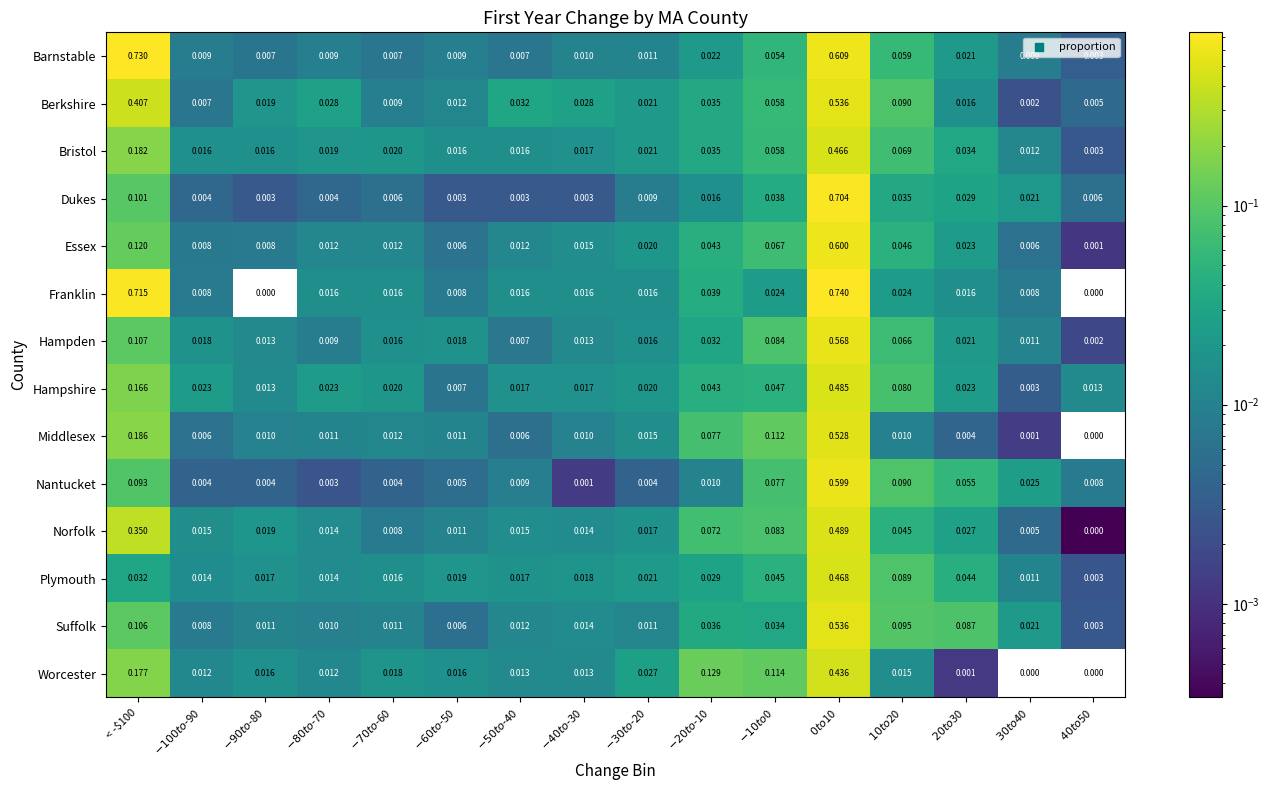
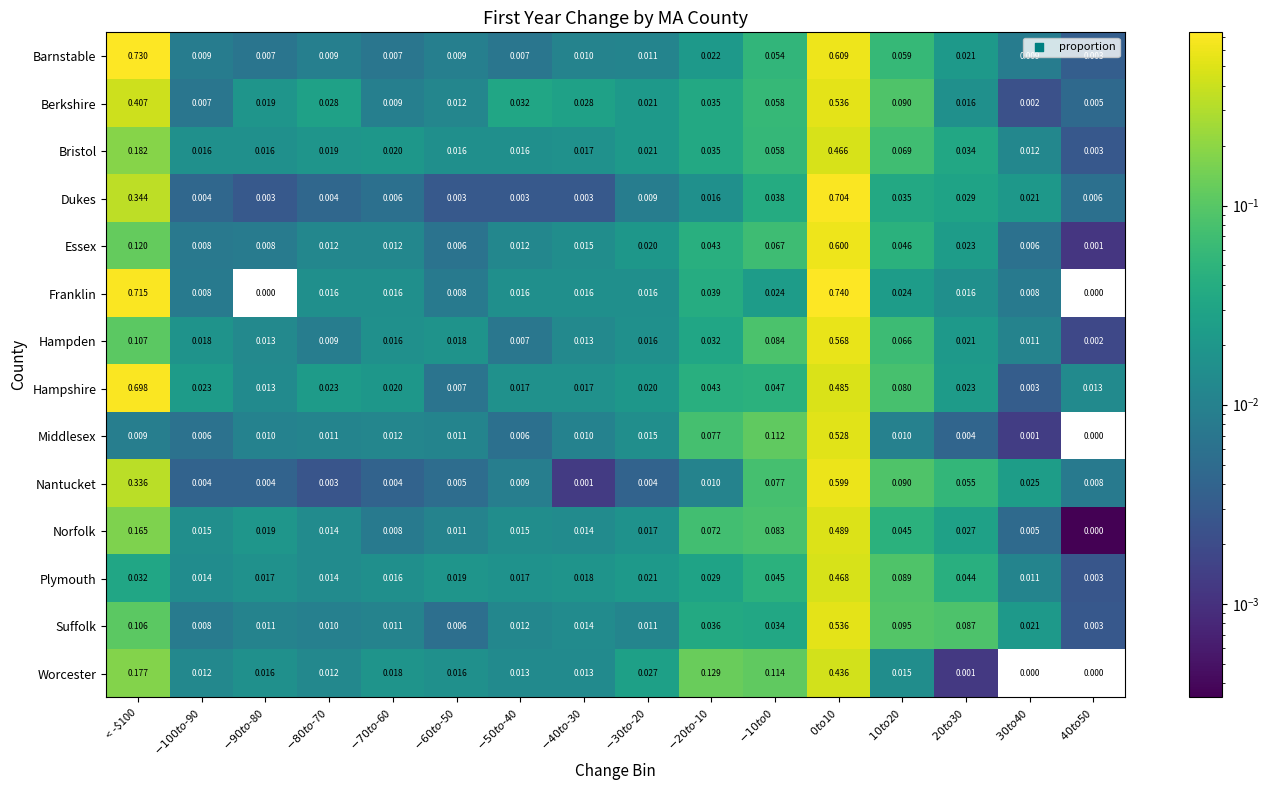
  {
    "Barnstable": {
      "< -$100": 0.730
    },
    "Berkshire": {
      "< -$100": 0.407
    },
    "Bristol": {
      "< -$100": 0.182
    },
    "Dukes": {
-     "< -$100": 0.101
+     "< -$100": 0.344
    },
    "Essex": {
      "< -$100": 0.120
    },
    "Franklin": {
      "< -$100": 0.715
    },
    "Hampden": {
      "< -$100": 0.107
    },
    "Hampshire": {
-     "< -$100": 0.166
+     "< -$100": 0.698
    },
    "Middlesex": {
-     "< -$100": 0.186
+     "< -$100": 0.009
    },
    "Nantucket": {
-     "< -$100": 0.093
+     "< -$100": 0.336
    },
    "Norfolk": {
-     "< -$100": 0.350
+     "< -$100": 0.165
    },
    "Plymouth": {
      "< -$100": 0.032
    },
    "Suffolk": {
      "< -$100": 0.106
    },
    "Worcester": {
      "< -$100": 0.177
    }
  }
